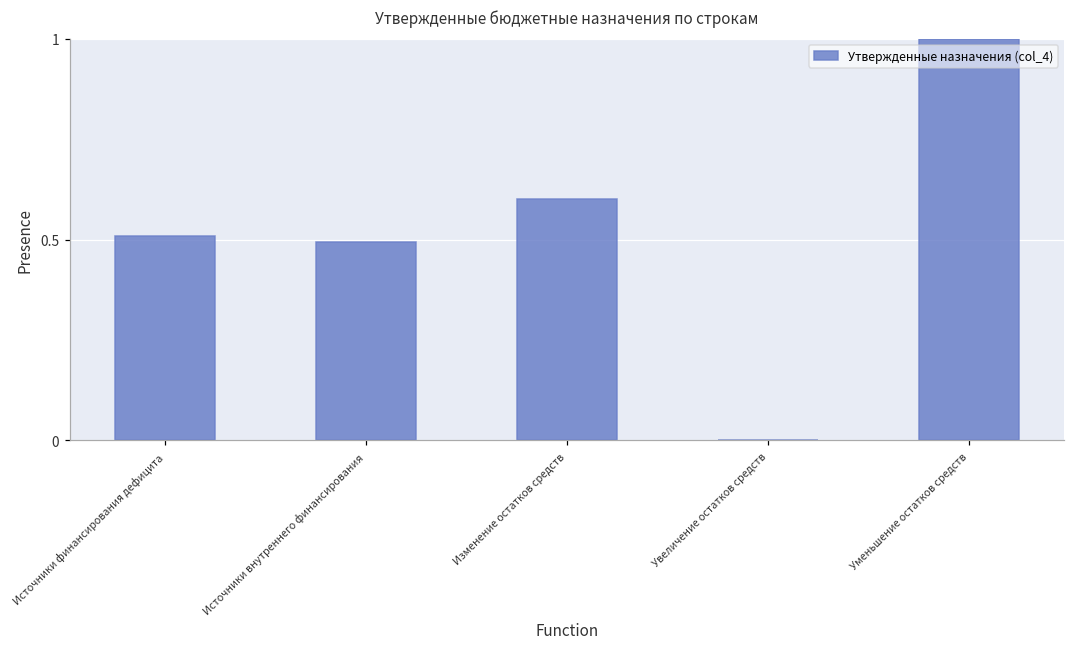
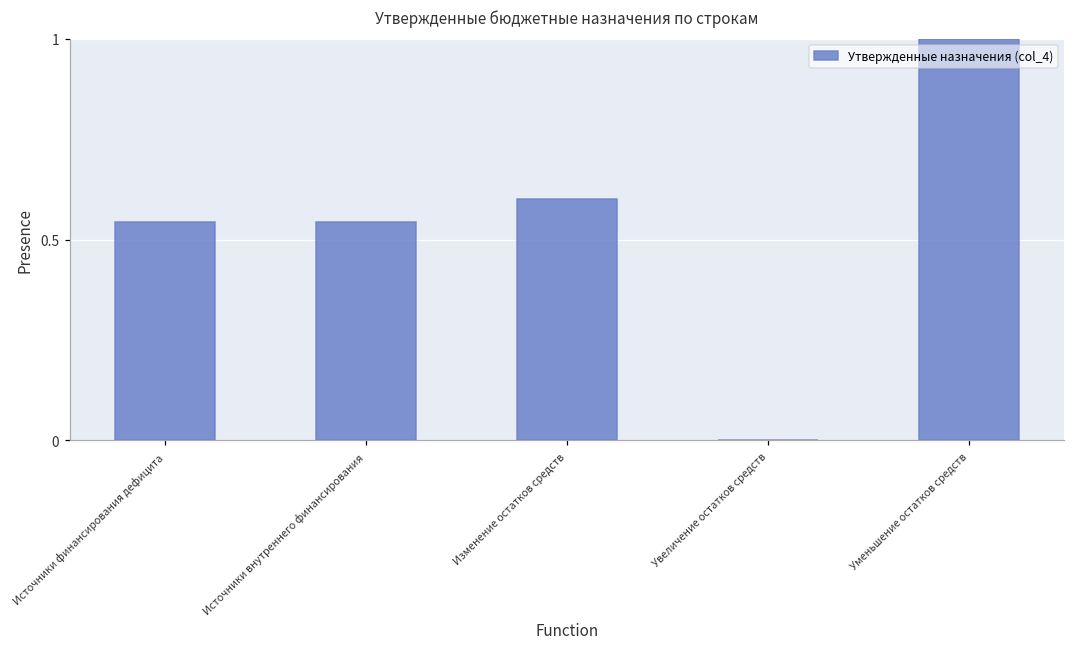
  {
-   "Источники финансирования дефицита": 0.51,
-   "Источники внутреннего финансирования": 0.49,
+   "Источники финансирования дефицита": 0.54,
+   "Источники внутреннего финансирования": 0.54,
    "Изменение остатков средств": 0.60,
    "Увеличение остатков средств": 0.00,
    "Уменьшение остатков средств": 1.00
  }
